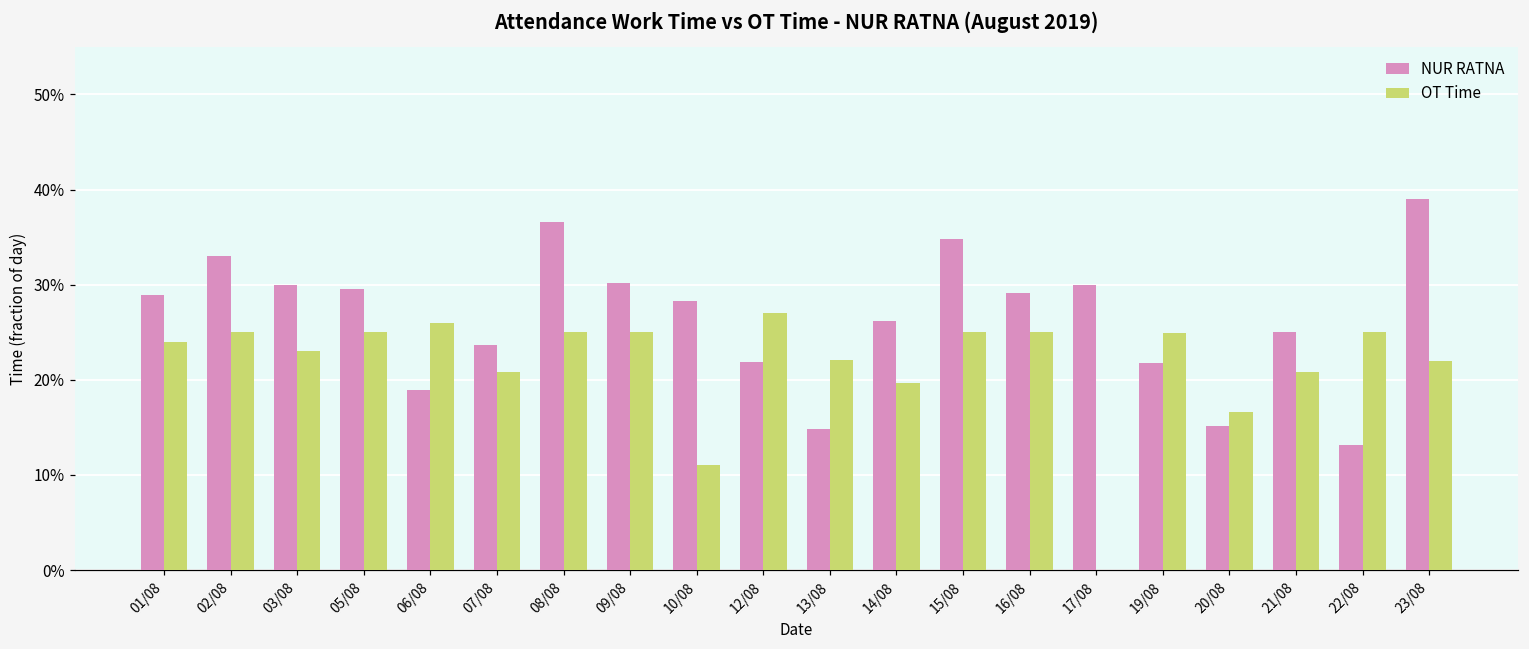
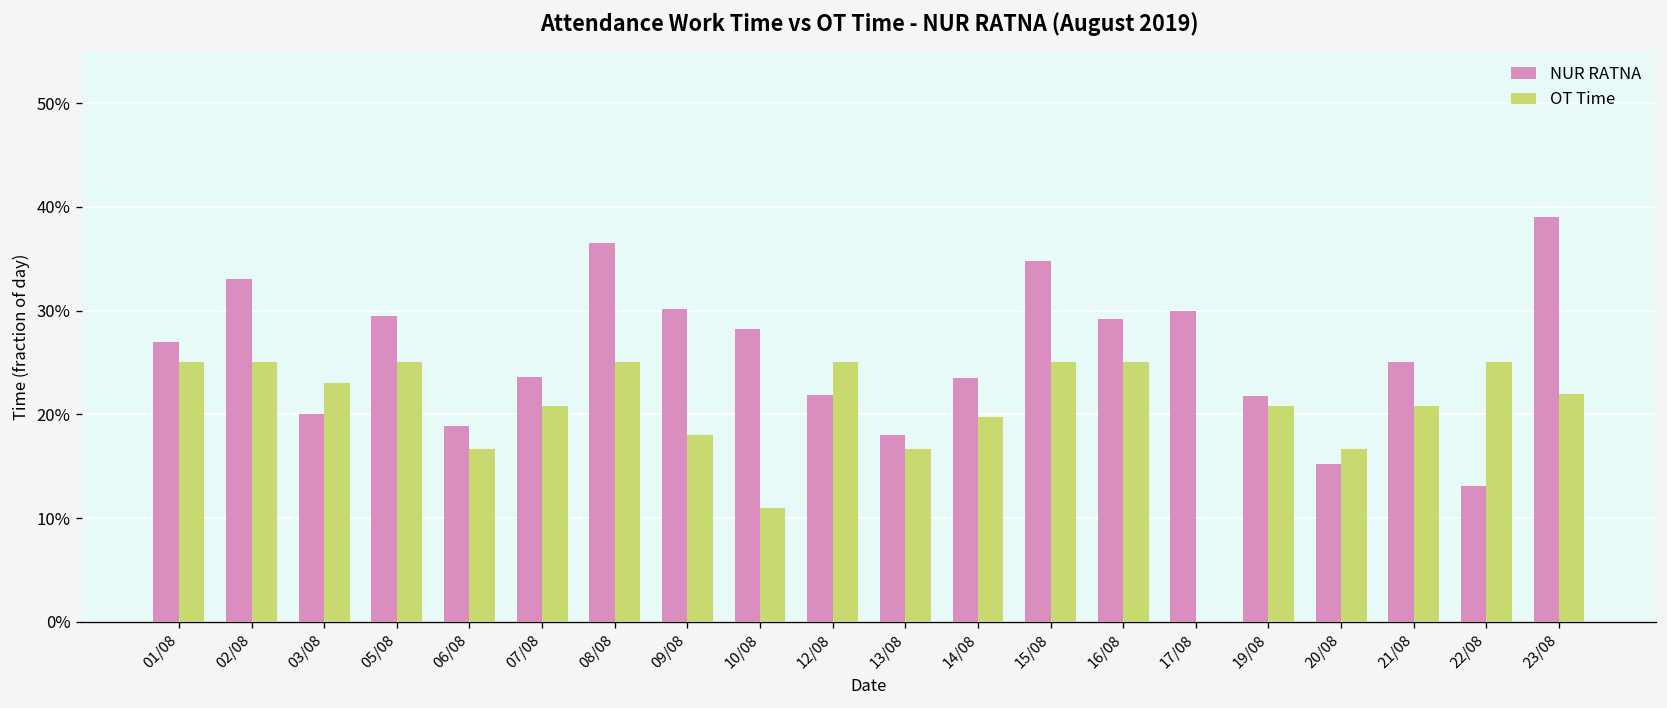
  {
    "NUR RATNA": {
-     "01/08": "29%",
+     "01/08": "27%",
      "02/08": "33%",
-     "03/08": "30%",
+     "03/08": "20%",
      "05/08": "30%",
      "06/08": "19%",
      "07/08": "24%",
      "08/08": "37%",
      "09/08": "30%",
      "10/08": "28%",
      "12/08": "22%",
-     "13/08": "15%",
-     "14/08": "26%",
+     "13/08": "18%",
+     "14/08": "24%",
      "15/08": "35%",
      "16/08": "29%",
      "17/08": "30%",
      "19/08": "22%",
      "20/08": "15%",
      "21/08": "25%",
      "22/08": "13%",
      "23/08": "39%"
    },
    "OT Time": {
-     "01/08": "24%",
+     "01/08": "25%",
      "02/08": "25%",
      "03/08": "23%",
      "05/08": "25%",
-     "06/08": "26%",
+     "06/08": "17%",
      "07/08": "21%",
      "08/08": "25%",
-     "09/08": "25%",
+     "09/08": "18%",
      "10/08": "11%",
-     "12/08": "27%",
-     "13/08": "22%",
+     "12/08": "25%",
+     "13/08": "17%",
      "14/08": "20%",
      "15/08": "25%",
      "16/08": "25%",
      "17/08": "0%",
-     "19/08": "25%",
+     "19/08": "21%",
      "20/08": "17%",
      "21/08": "21%",
      "22/08": "25%",
      "23/08": "22%"
    }
  }
